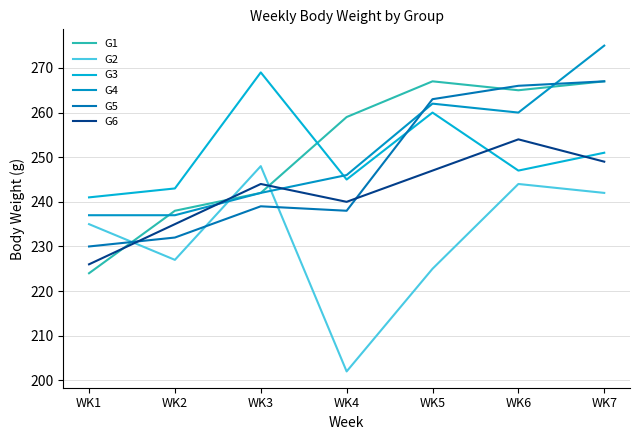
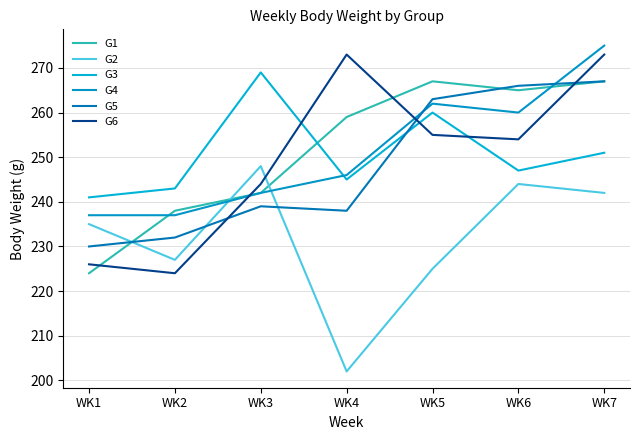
  {
    "G2": {
      "WK1": 235,
      "WK2": 227,
      "WK3": 248,
      "WK4": 202,
      "WK5": 225,
      "WK6": 244,
      "WK7": 242
    },
    "G6": {
      "WK1": 226,
-     "WK2": 235,
+     "WK2": 224,
      "WK3": 244,
-     "WK4": 240,
-     "WK5": 247,
+     "WK4": 273,
+     "WK5": 255,
      "WK6": 254,
-     "WK7": 249
+     "WK7": 273
    }
  }
